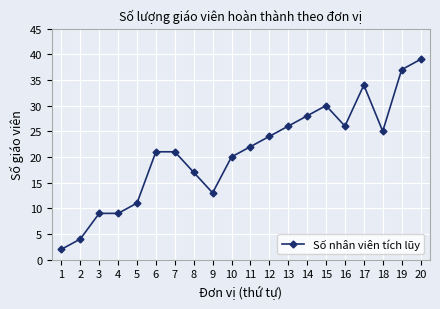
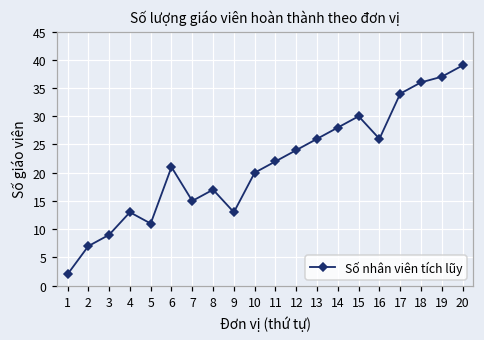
  {
    "1": 2,
-   "2": 4,
+   "2": 7,
    "3": 9,
-   "4": 9,
+   "4": 13,
    "5": 11,
    "6": 21,
-   "7": 21,
+   "7": 15,
    "8": 17,
    "9": 13,
    "10": 20,
    "11": 22,
    "12": 24,
    "13": 26,
    "14": 28,
    "15": 30,
    "16": 26,
    "17": 34,
-   "18": 25,
+   "18": 36,
    "19": 37,
    "20": 39
  }
